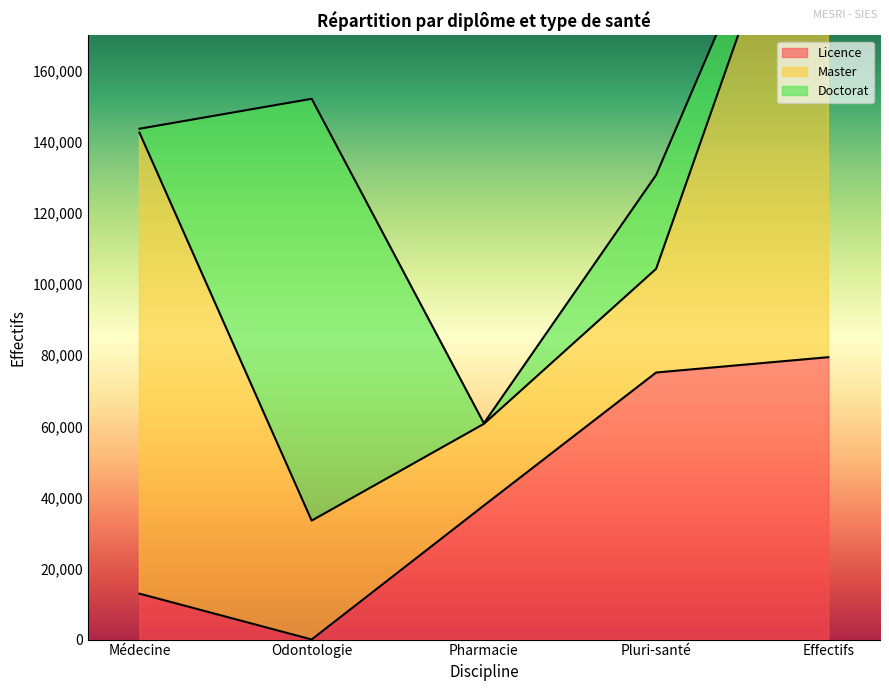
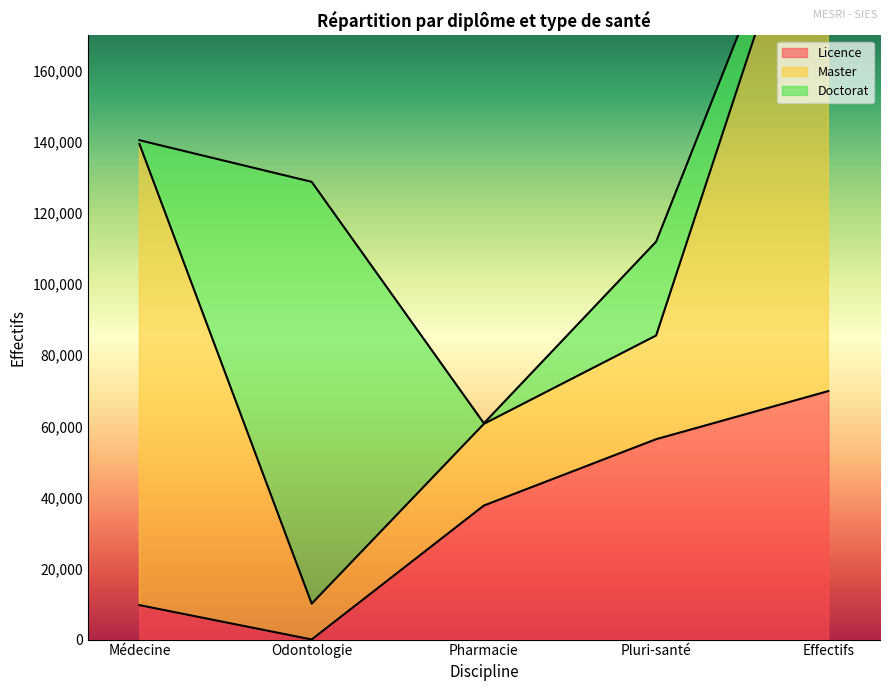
  {
    "Licence": {
-     "Médecine": "13,000",
+     "Médecine": "10,000",
      "Odontologie": "0",
      "Pharmacie": "38,000",
-     "Pluri-santé": "75,000",
-     "Effectifs": "79,000"
+     "Pluri-santé": "56,000",
+     "Effectifs": "70,000"
    },
    "Master": {
      "Médecine": "130,000",
-     "Odontologie": "33,000",
+     "Odontologie": "10,000",
      "Pluri-santé": "29,000"
    },
    "Doctorat": {
      "Médecine": "1,000",
      "Odontologie": "119,000",
      "Pluri-santé": "26,000"
    }
  }
